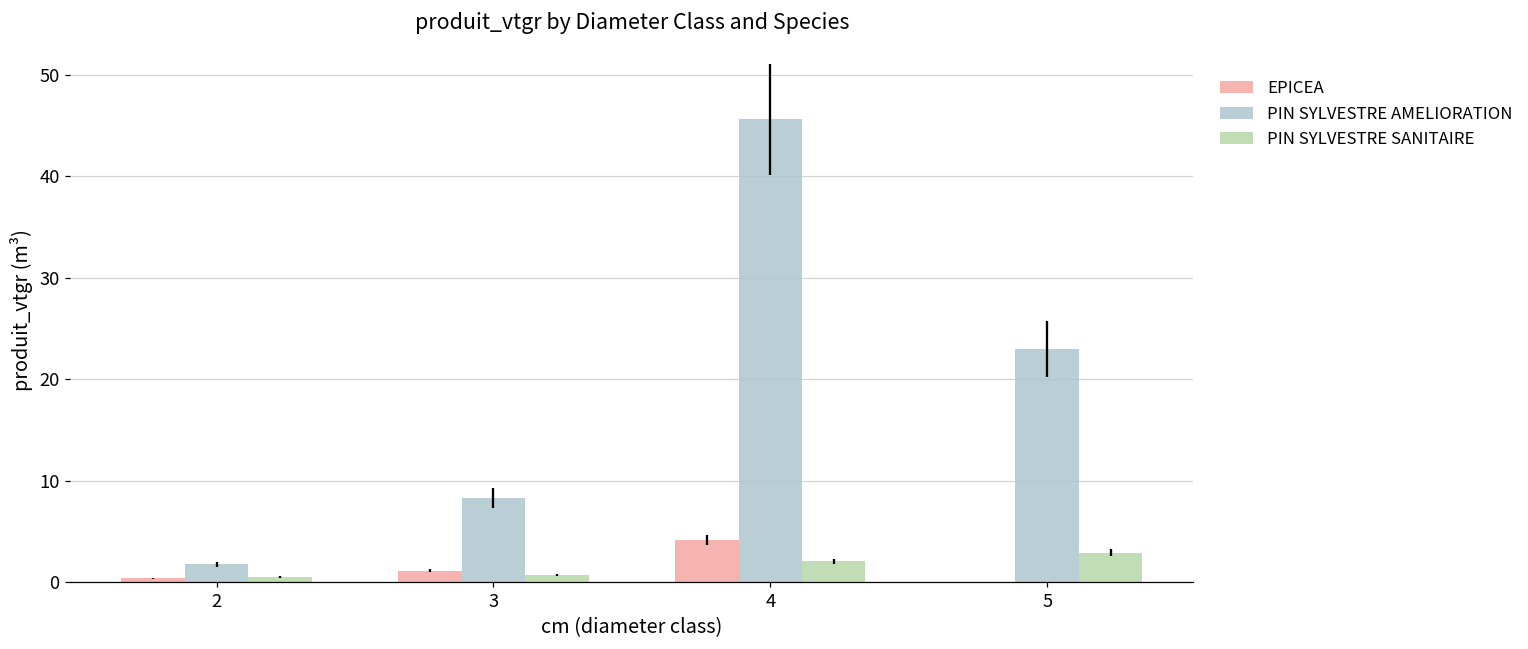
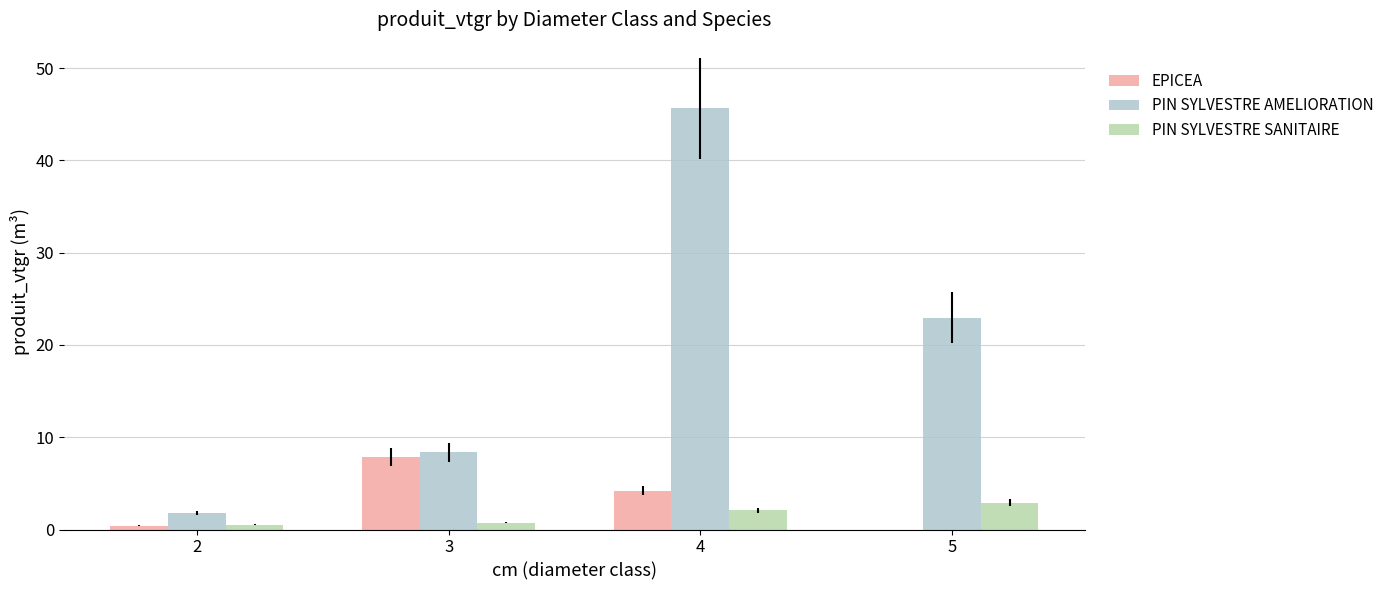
  {
    "EPICEA": {
      "2": 0,
-     "3": 1,
+     "3": 8,
      "4": 4,
      "5": 0
    }
  }
